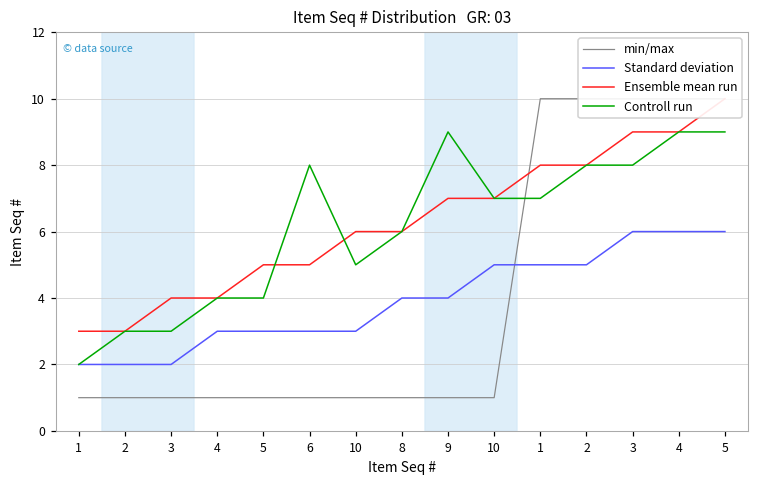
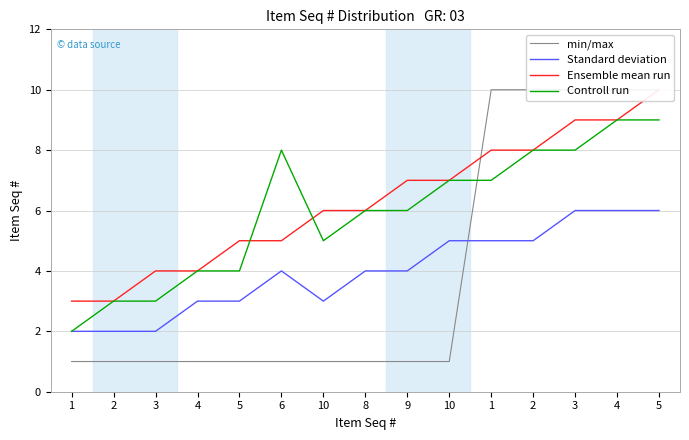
  {
    "min/max": {
      "6": 1,
      "8": 1,
      "9": 1
    },
    "Standard deviation": {
-     "6": 3,
+     "6": 4,
      "8": 4,
      "9": 4
    },
    "Ensemble mean run": {
      "6": 5,
      "9": 7
    },
    "Controll run": {
      "6": 8,
-     "9": 9
+     "9": 6
    }
  }
